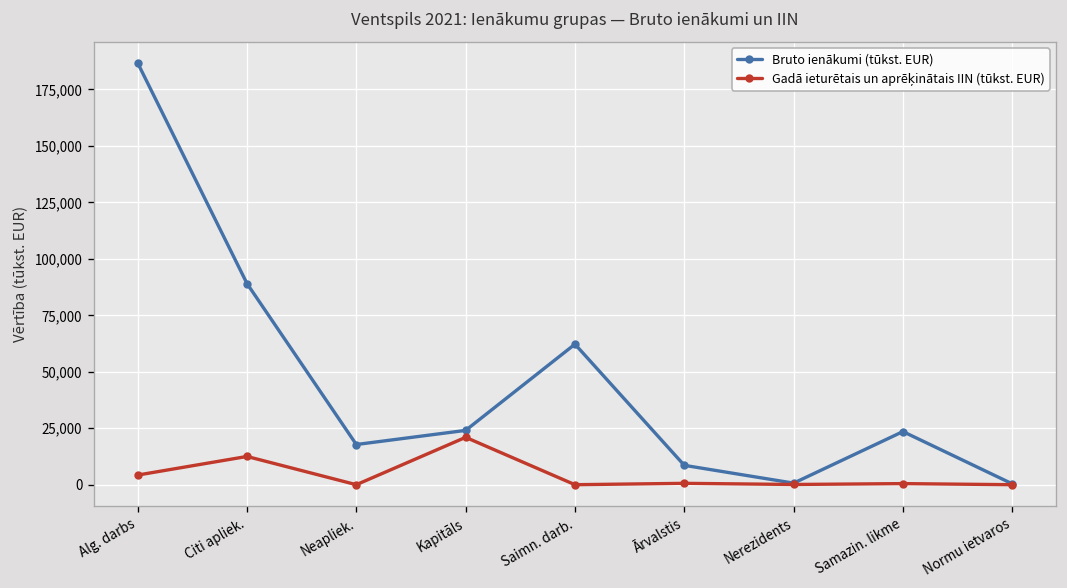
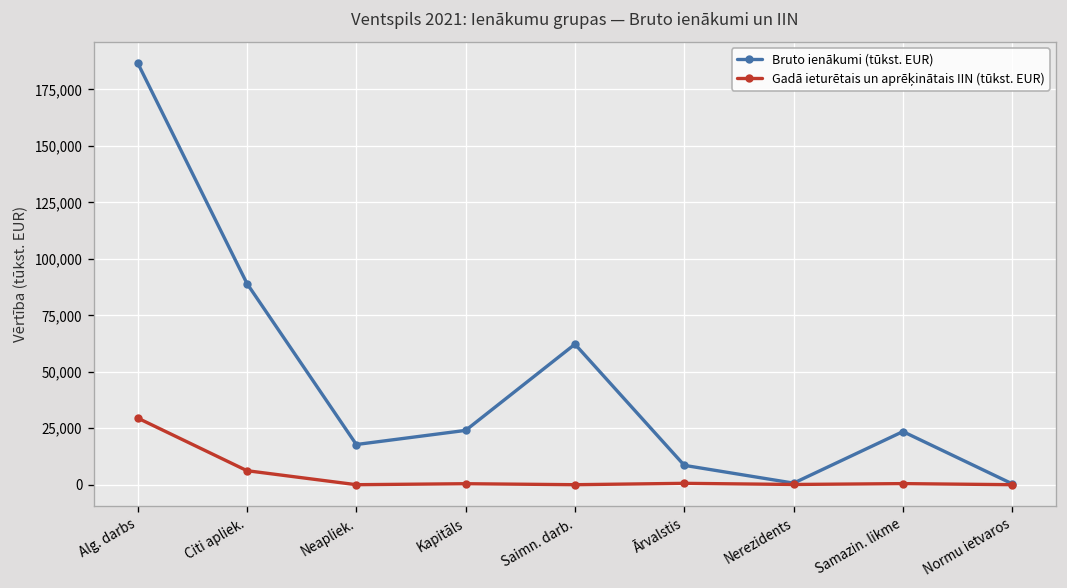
  {
    "Bruto ienākumi (tūkst. EUR)": {
      "Alg. darbs": "187,000",
      "Citi apliek.": "89,000",
      "Neapliek.": "18,000",
      "Kapitāls": "24,000",
      "Saimn. darb.": "62,000",
      "Ārvalstis": "9,000",
      "Samazin. likme": "24,000"
    },
    "Gadā ieturētais un aprēķinātais IIN (tūkst. EUR)": {
-     "Alg. darbs": "4,000",
-     "Citi apliek.": "13,000",
+     "Alg. darbs": "30,000",
+     "Citi apliek.": "6,000",
      "Neapliek.": "0",
-     "Kapitāls": "21,000",
+     "Kapitāls": "0",
      "Saimn. darb.": "0",
      "Ārvalstis": "1,000",
      "Samazin. likme": "0"
    }
  }
